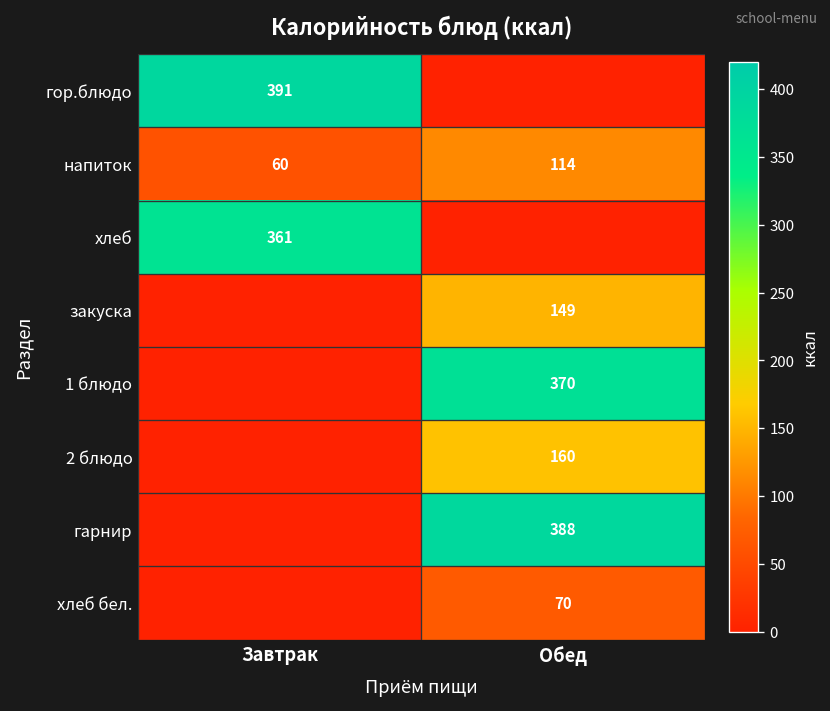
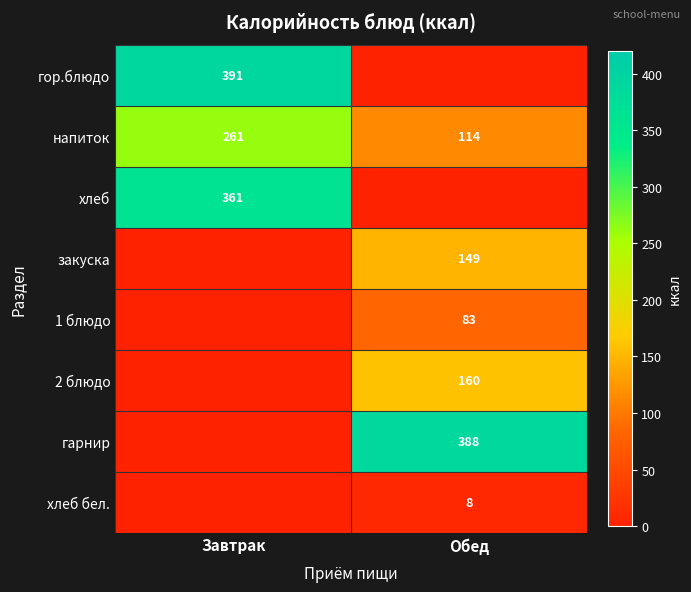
  {
    "гор.блюдо": {
      "Завтрак": 391
    },
    "напиток": {
-     "Завтрак": 60,
+     "Завтрак": 261,
      "Обед": 114
    },
    "хлеб": {
      "Завтрак": 361
    },
    "закуска": {
      "Обед": 149
    },
    "1 блюдо": {
-     "Обед": 370
+     "Обед": 83
    },
    "2 блюдо": {
      "Обед": 160
    },
    "гарнир": {
      "Обед": 388
    },
    "хлеб бел.": {
-     "Обед": 70
+     "Обед": 8
    }
  }
